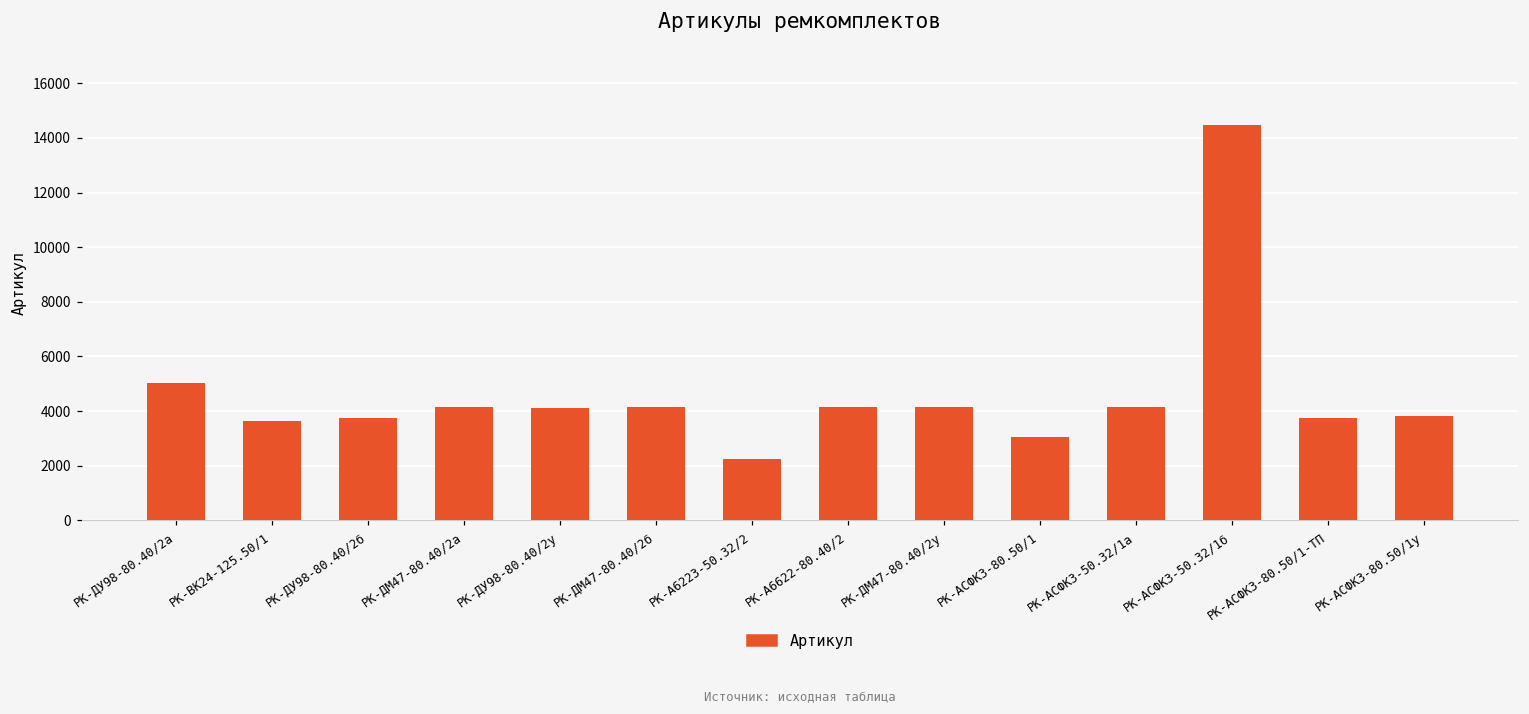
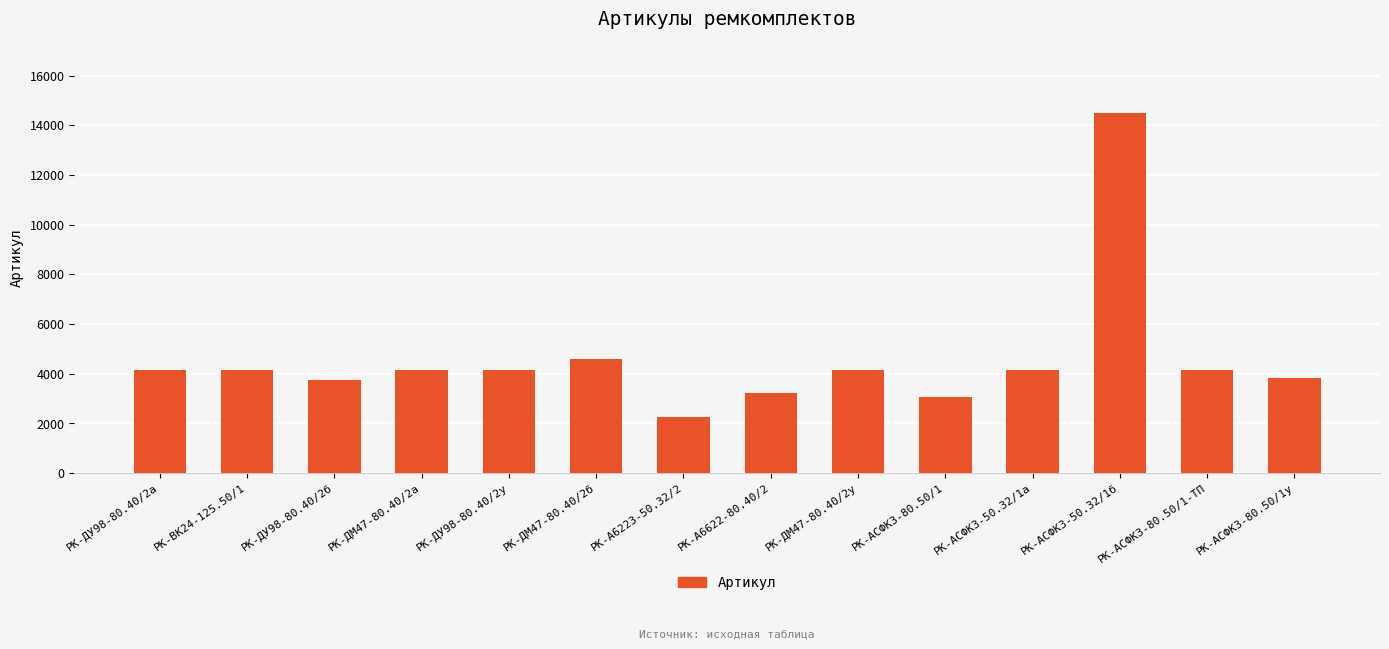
  {
-   "РК-ДУ98-80.40/2а": 5000,
-   "РК-ВК24-125.50/1": 3600,
+   "РК-ДУ98-80.40/2а": 4100,
+   "РК-ВК24-125.50/1": 4100,
    "РК-ДУ98-80.40/2б": 3700,
    "РК-ДМ47-80.40/2а": 4100,
    "РК-ДУ98-80.40/2у": 4100,
-   "РК-ДМ47-80.40/2б": 4100,
+   "РК-ДМ47-80.40/2б": 4600,
    "РК-А6223-50.32/2": 2200,
-   "РК-А6622-80.40/2": 4100,
+   "РК-А6622-80.40/2": 3200,
    "РК-ДМ47-80.40/2у": 4100,
    "РК-АСФК3-80.50/1": 3100,
    "РК-АСФК3-50.32/1а": 4100,
    "РК-АСФК3-50.32/1б": 14500,
-   "РК-АСФК3-80.50/1-ТП": 3800,
+   "РК-АСФК3-80.50/1-ТП": 4100,
    "РК-АСФК3-80.50/1у": 3800
  }
